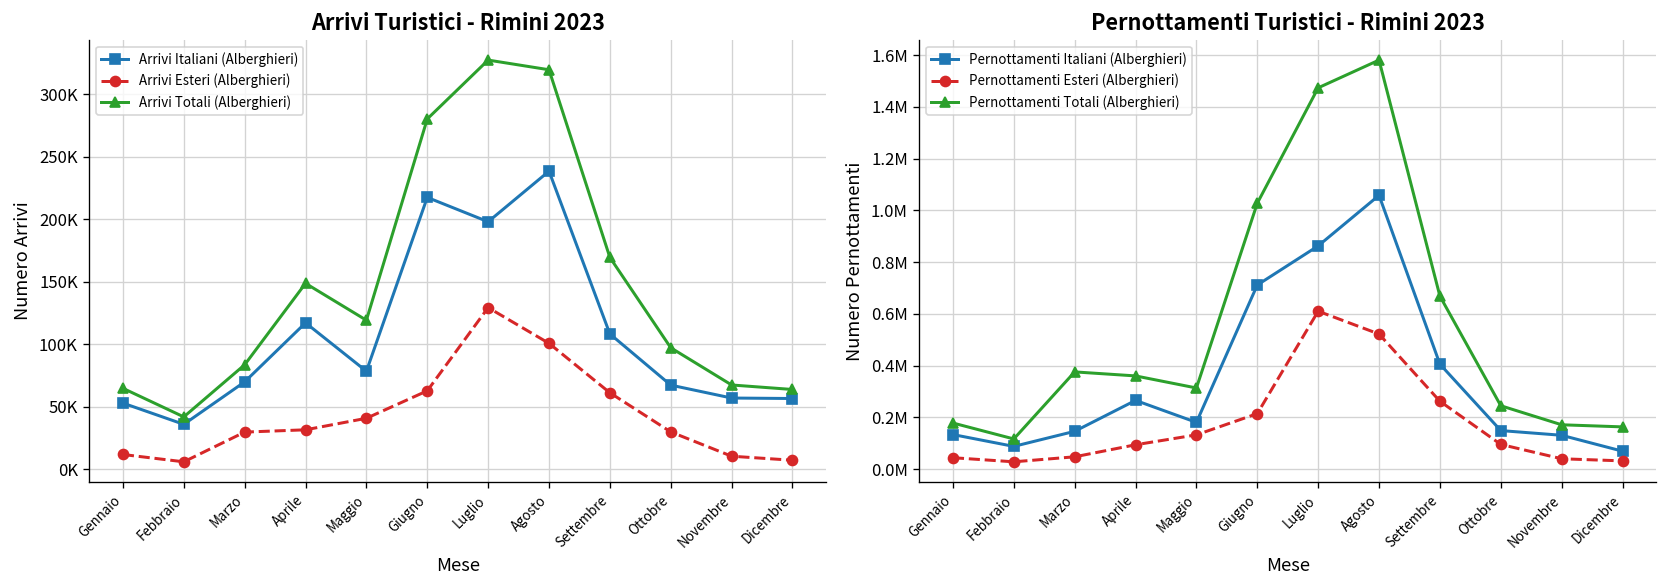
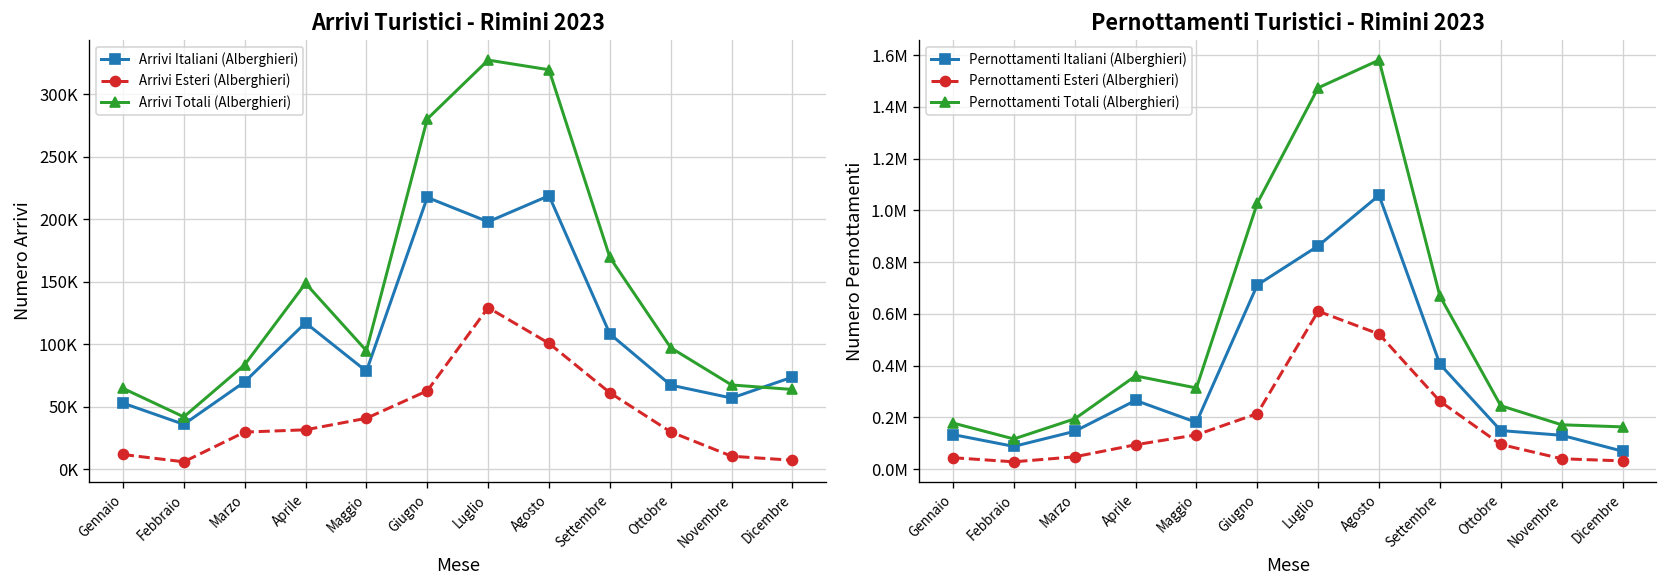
  {
    "Arrivi Turistici - Rimini 2023": {
      "Arrivi Italiani (Alberghieri)": {
        "Gennaio": 53000,
        "Febbraio": 36000,
        "Marzo": 70000,
        "Aprile": 117000,
        "Maggio": 78000,
        "Giugno": 217000,
        "Luglio": 198000,
-       "Agosto": 238000,
+       "Agosto": 219000,
        "Settembre": 108000,
        "Ottobre": 67000,
        "Novembre": 57000,
-       "Dicembre": 57000
+       "Dicembre": 74000
      },
      "Arrivi Esteri (Alberghieri)": {
        "Gennaio": 12000,
        "Febbraio": 6000,
        "Marzo": 30000,
        "Aprile": 32000,
        "Maggio": 41000,
        "Giugno": 63000,
        "Luglio": 129000,
        "Agosto": 101000,
        "Settembre": 61000,
        "Ottobre": 30000,
        "Novembre": 10000,
        "Dicembre": 7000
      },
      "Arrivi Totali (Alberghieri)": {
        "Gennaio": 65000,
        "Febbraio": 42000,
        "Marzo": 84000,
        "Aprile": 149000,
-       "Maggio": 119000,
+       "Maggio": 95000,
        "Giugno": 280000,
        "Luglio": 327000,
        "Agosto": 319000,
        "Settembre": 169000,
        "Ottobre": 97000,
        "Novembre": 67000,
        "Dicembre": 64000
      }
    },
    "Pernottamenti Turistici - Rimini 2023": {
      "Pernottamenti Italiani (Alberghieri)": {
        "Gennaio": 130000,
        "Febbraio": 90000,
        "Marzo": 150000,
        "Aprile": 270000,
        "Maggio": 180000,
        "Giugno": 710000,
        "Luglio": 860000,
        "Agosto": 1060000,
        "Settembre": 410000,
        "Ottobre": 150000,
        "Novembre": 130000,
        "Dicembre": 70000
      },
      "Pernottamenti Esteri (Alberghieri)": {
        "Gennaio": 40000,
        "Febbraio": 30000,
        "Marzo": 50000,
        "Aprile": 90000,
        "Maggio": 130000,
        "Giugno": 210000,
        "Luglio": 610000,
        "Agosto": 520000,
        "Settembre": 260000,
        "Ottobre": 100000,
        "Novembre": 40000,
        "Dicembre": 30000
      },
      "Pernottamenti Totali (Alberghieri)": {
        "Gennaio": 180000,
        "Febbraio": 120000,
-       "Marzo": 380000,
+       "Marzo": 190000,
        "Aprile": 360000,
        "Maggio": 310000,
        "Giugno": 1030000,
        "Luglio": 1470000,
        "Agosto": 1580000,
        "Settembre": 670000,
        "Ottobre": 250000,
        "Novembre": 170000,
        "Dicembre": 160000
      }
    }
  }
